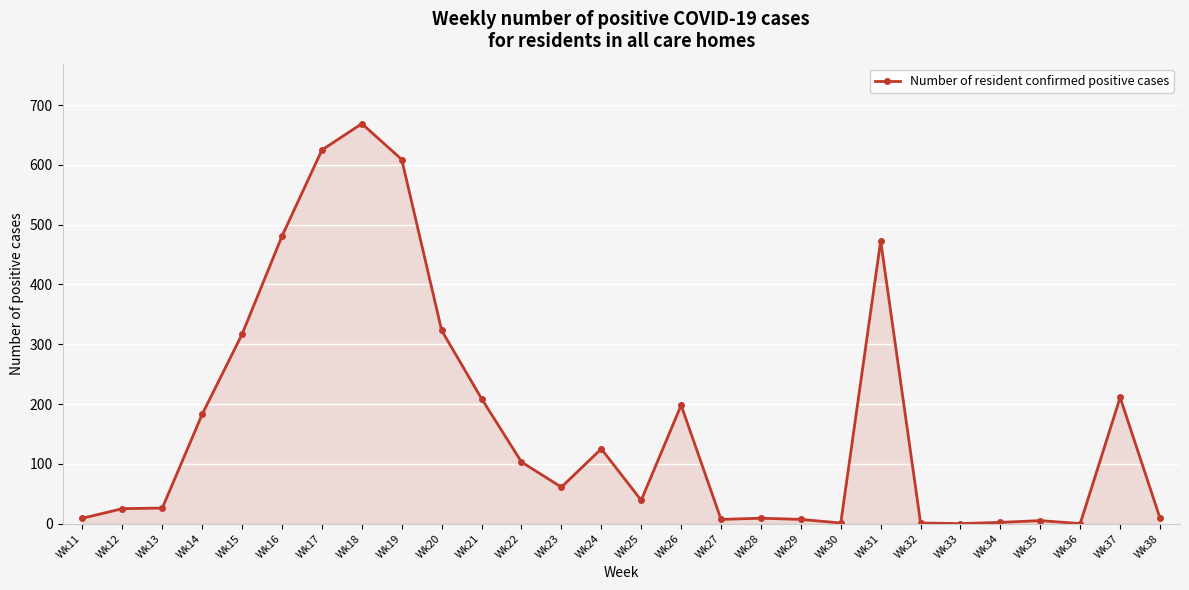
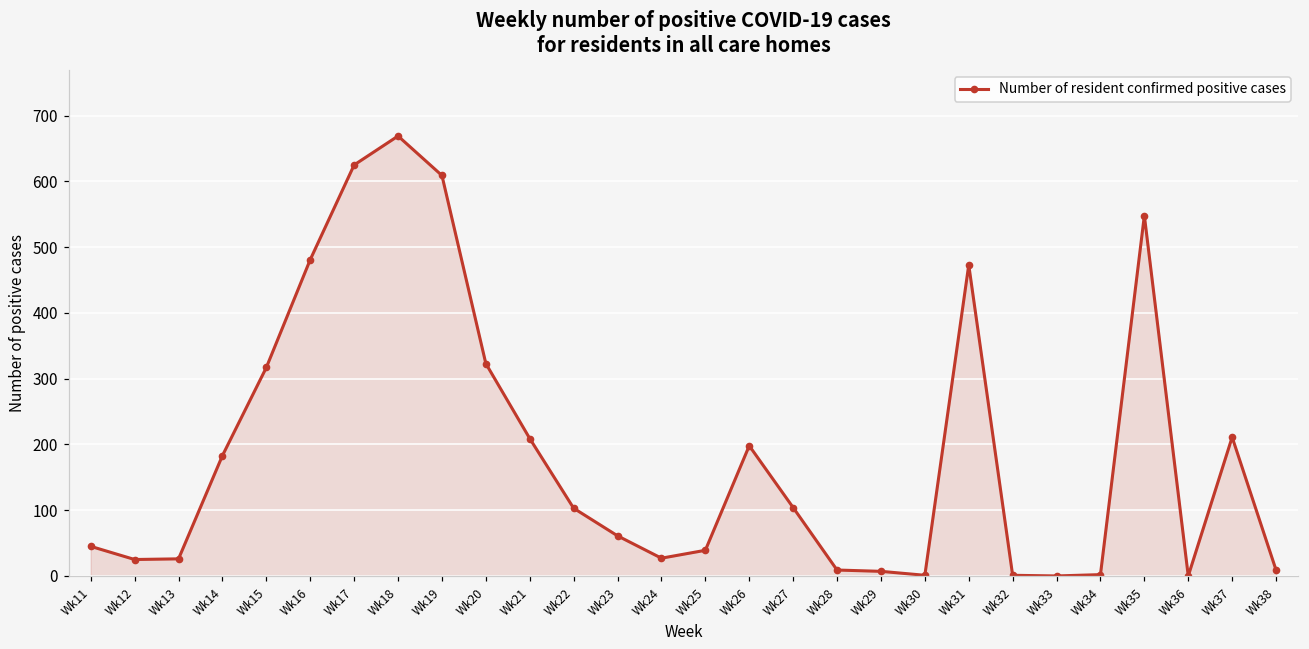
  {
-   "Wk11": 10,
+   "Wk11": 50,
    "Wk12": 30,
    "Wk13": 30,
    "Wk14": 180,
    "Wk15": 320,
    "Wk16": 480,
    "Wk17": 630,
    "Wk18": 670,
    "Wk19": 610,
    "Wk20": 320,
    "Wk21": 210,
    "Wk22": 100,
    "Wk23": 60,
-   "Wk24": 130,
+   "Wk24": 30,
    "Wk25": 40,
    "Wk26": 200,
-   "Wk27": 10,
+   "Wk27": 100,
    "Wk28": 10,
    "Wk29": 10,
    "Wk30": 0,
    "Wk31": 470,
    "Wk32": 0,
    "Wk33": 0,
    "Wk34": 0,
-   "Wk35": 10,
+   "Wk35": 550,
    "Wk36": 0,
    "Wk37": 210,
    "Wk38": 10
  }
